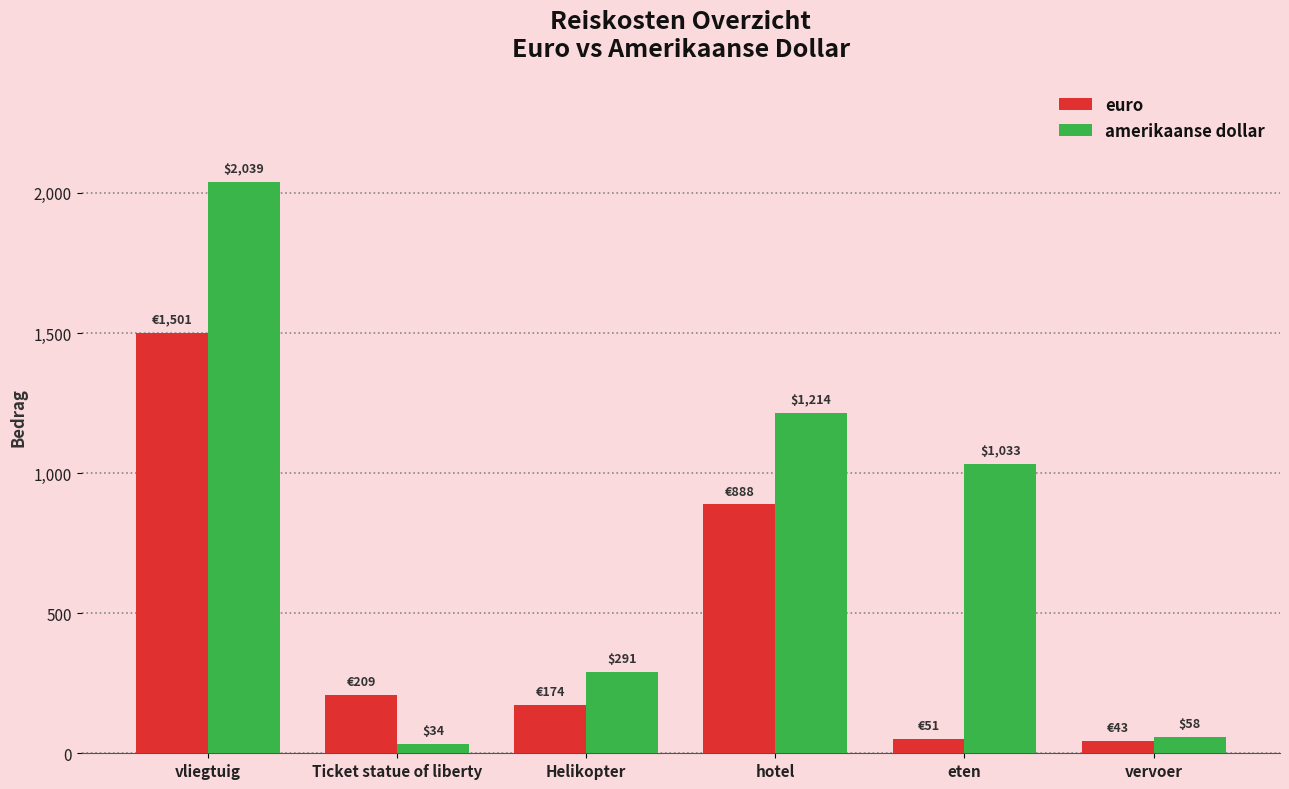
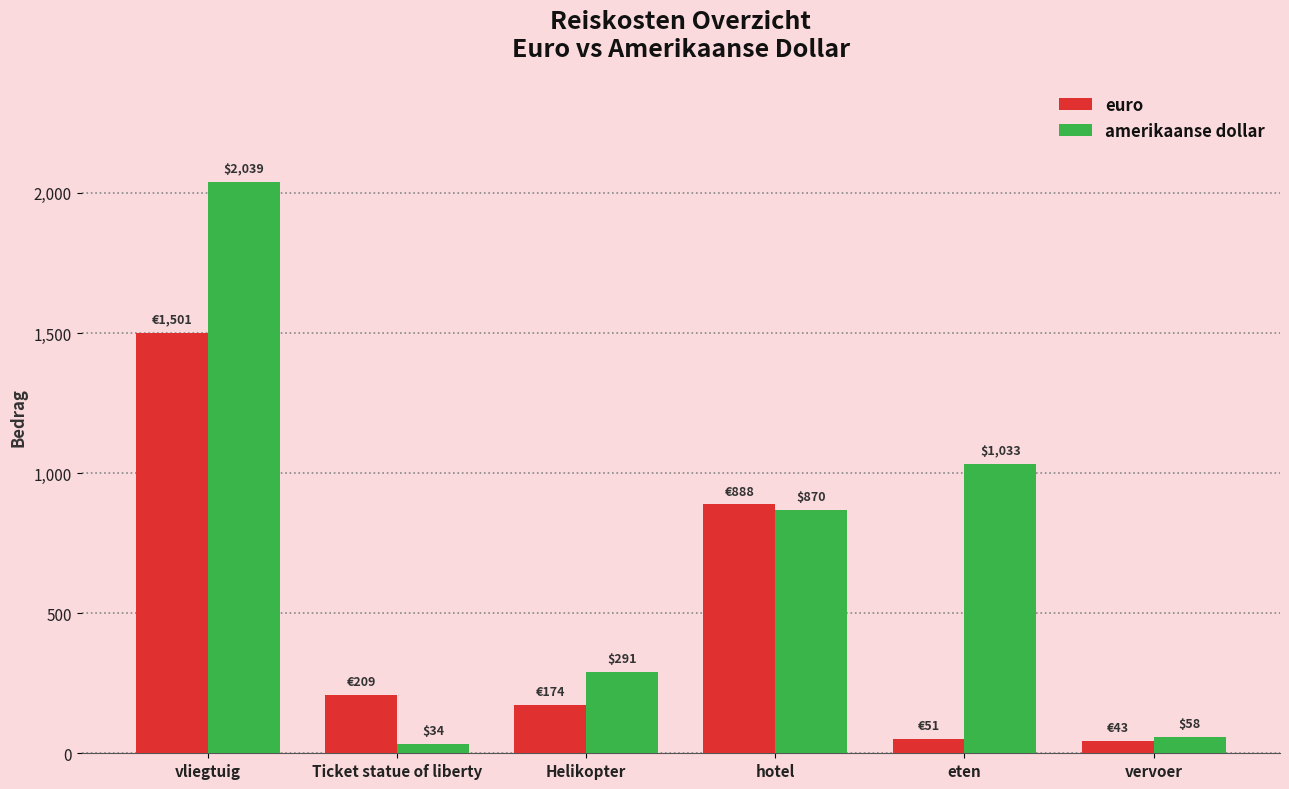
  {
    "euro": {
      "vliegtuig": "€1,501",
      "Ticket statue of liberty": "€209",
      "Helikopter": "€174",
      "hotel": "€888",
      "eten": "€51",
      "vervoer": "€43"
    },
    "amerikaanse dollar": {
      "vliegtuig": "$2,039",
      "Ticket statue of liberty": "$34",
      "Helikopter": "$291",
-     "hotel": "$1,214",
+     "hotel": "$870",
      "eten": "$1,033",
      "vervoer": "$58"
    }
  }
